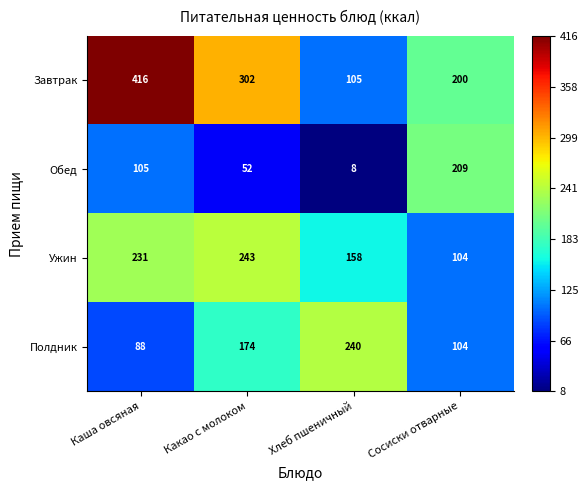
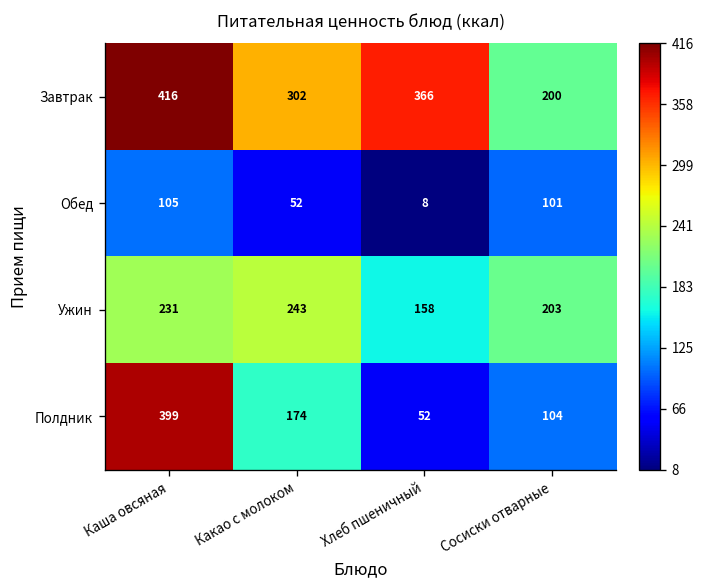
  {
    "Завтрак": {
      "Каша овсяная": 416,
      "Какао с молоком": 302,
-     "Хлеб пшеничный": 105,
+     "Хлеб пшеничный": 366,
      "Сосиски отварные": 200
    },
    "Обед": {
      "Каша овсяная": 105,
      "Какао с молоком": 52,
      "Хлеб пшеничный": 8,
-     "Сосиски отварные": 209
+     "Сосиски отварные": 101
    },
    "Ужин": {
      "Каша овсяная": 231,
      "Какао с молоком": 243,
      "Хлеб пшеничный": 158,
-     "Сосиски отварные": 104
+     "Сосиски отварные": 203
    },
    "Полдник": {
-     "Каша овсяная": 88,
+     "Каша овсяная": 399,
      "Какао с молоком": 174,
-     "Хлеб пшеничный": 240,
+     "Хлеб пшеничный": 52,
      "Сосиски отварные": 104
    }
  }
